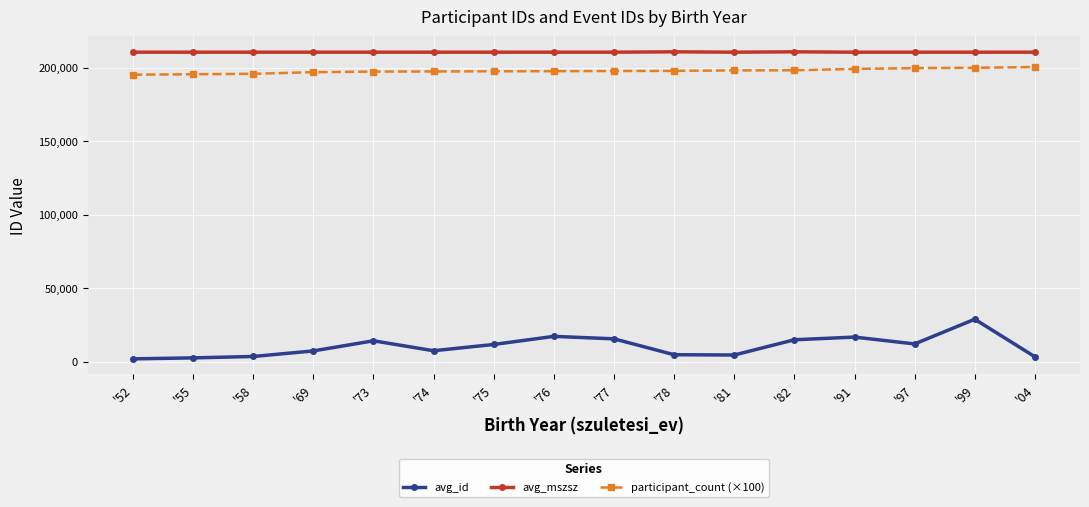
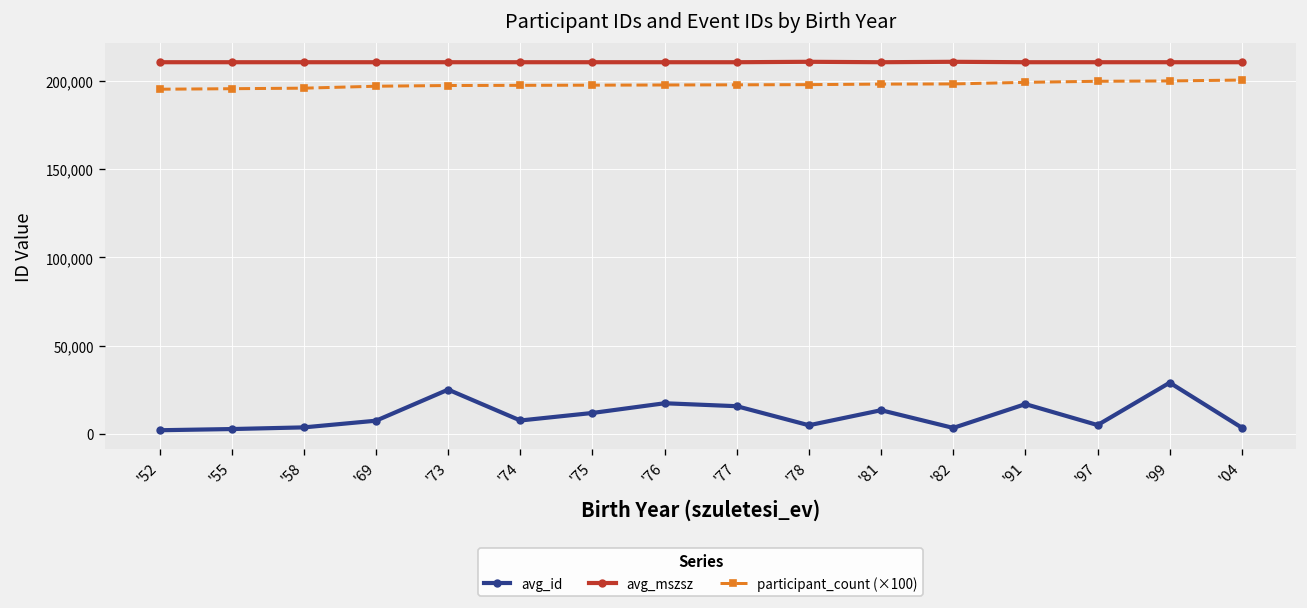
  {
    "avg_id": {
      "'52": "2,000",
      "'55": "3,000",
      "'58": "4,000",
      "'69": "8,000",
-     "'73": "14,000",
+     "'73": "25,000",
      "'74": "8,000",
      "'75": "12,000",
      "'76": "17,000",
      "'77": "16,000",
      "'78": "5,000",
-     "'81": "5,000",
-     "'82": "15,000",
+     "'81": "14,000",
+     "'82": "4,000",
      "'91": "17,000",
-     "'97": "12,000",
+     "'97": "5,000",
      "'99": "29,000",
      "'04": "4,000"
    },
    "avg_mszsz": {
      "'52": "210,000",
      "'55": "210,000",
      "'58": "210,000",
      "'69": "210,000",
      "'73": "210,000",
      "'74": "210,000",
      "'75": "210,000",
      "'76": "210,000",
      "'77": "210,000",
      "'78": "211,000",
      "'81": "210,000",
      "'82": "211,000",
      "'91": "210,000",
      "'97": "210,000",
      "'99": "210,000",
      "'04": "210,000"
    },
    "participant_count (×100)": {
      "'52": "195,000",
      "'55": "196,000",
      "'58": "196,000",
      "'69": "197,000",
      "'73": "197,000",
      "'74": "197,000",
      "'75": "198,000",
      "'76": "198,000",
      "'77": "198,000",
      "'78": "198,000",
      "'81": "198,000",
      "'82": "198,000",
      "'91": "199,000",
      "'97": "200,000",
      "'99": "200,000",
      "'04": "200,000"
    }
  }
